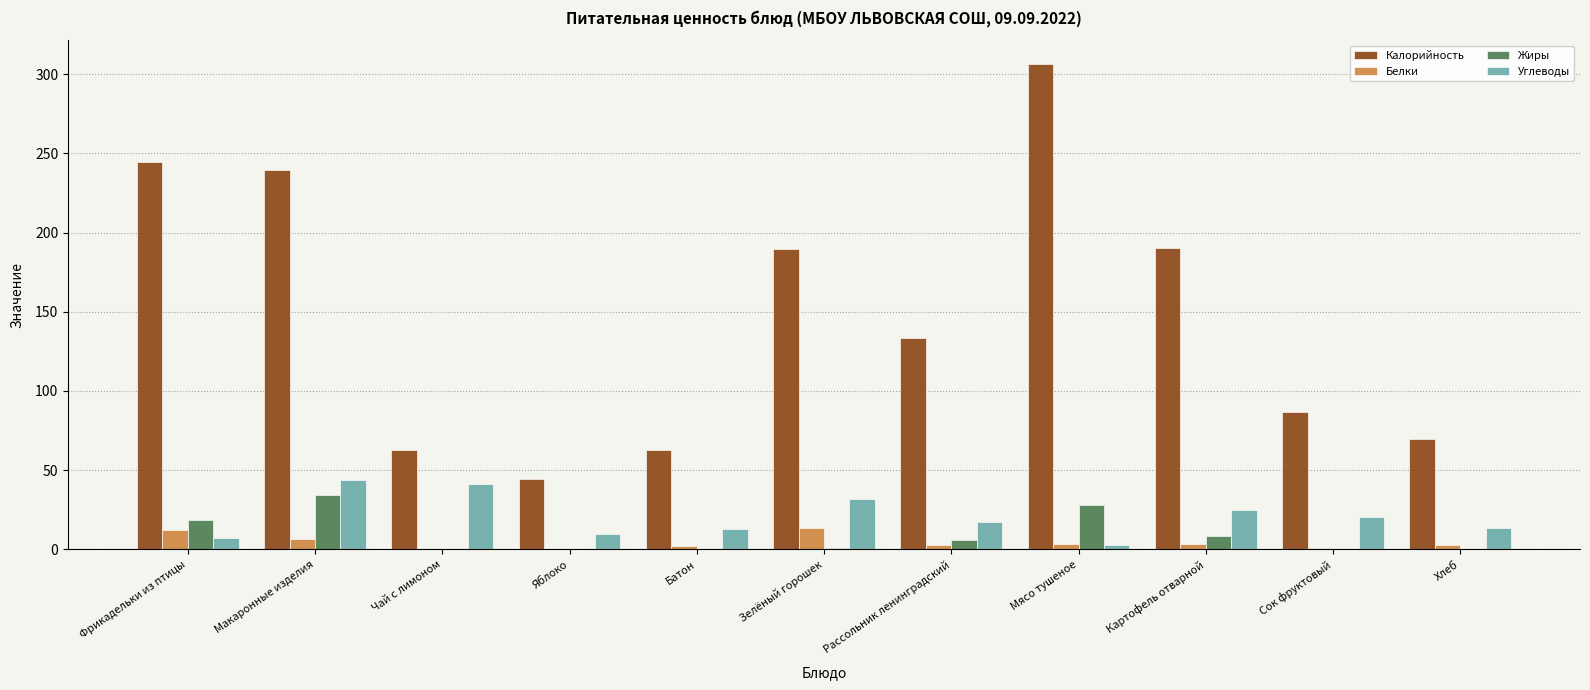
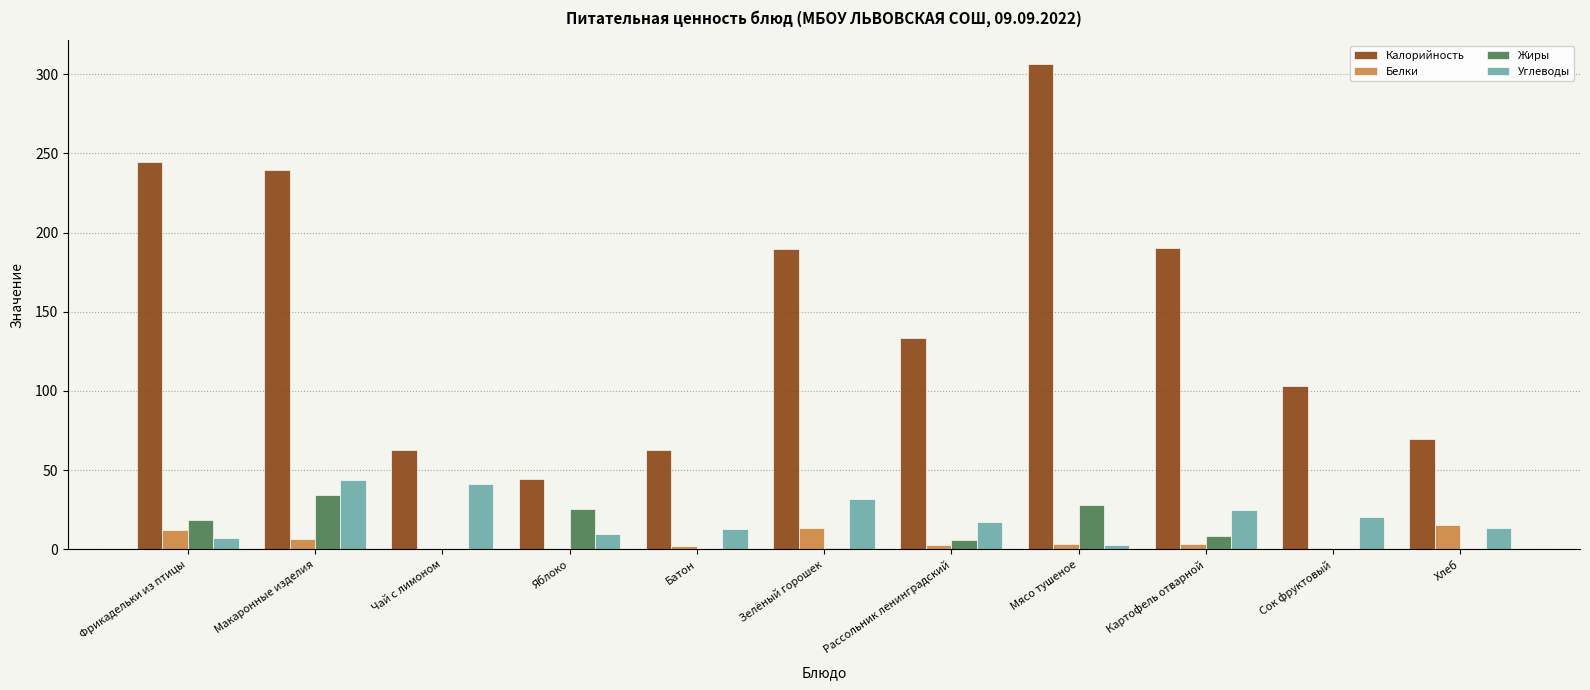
  {
    "Калорийность": {
      "Фрикадельки из птицы": 244,
      "Макаронные изделия": 239,
      "Чай с лимоном": 62,
      "Яблоко": 44,
      "Батон": 63,
      "Зелёный горошек": 190,
      "Рассольник ленинградский": 134,
      "Мясо тушеное": 306,
      "Картофель отварной": 190,
-     "Сок фруктовый": 87,
+     "Сок фруктовый": 103,
      "Хлеб": 70
    },
    "Белки": {
      "Фрикадельки из птицы": 12,
      "Макаронные изделия": 7,
      "Батон": 2,
      "Зелёный горошек": 14,
      "Рассольник ленинградский": 3,
      "Мясо тушеное": 3,
      "Картофель отварной": 4,
-     "Хлеб": 3
+     "Хлеб": 16
    },
    "Жиры": {
      "Фрикадельки из птицы": 18,
      "Макаронные изделия": 34,
-     "Яблоко": 0,
+     "Яблоко": 26,
      "Рассольник ленинградский": 6,
      "Мясо тушеное": 28,
      "Картофель отварной": 8
    },
    "Углеводы": {
      "Фрикадельки из птицы": 7,
      "Макаронные изделия": 44,
      "Чай с лимоном": 41,
      "Яблоко": 10,
      "Батон": 13,
      "Зелёный горошек": 32,
      "Рассольник ленинградский": 17,
      "Мясо тушеное": 3,
      "Картофель отварной": 25,
      "Сок фруктовый": 20,
      "Хлеб": 14
    }
  }
